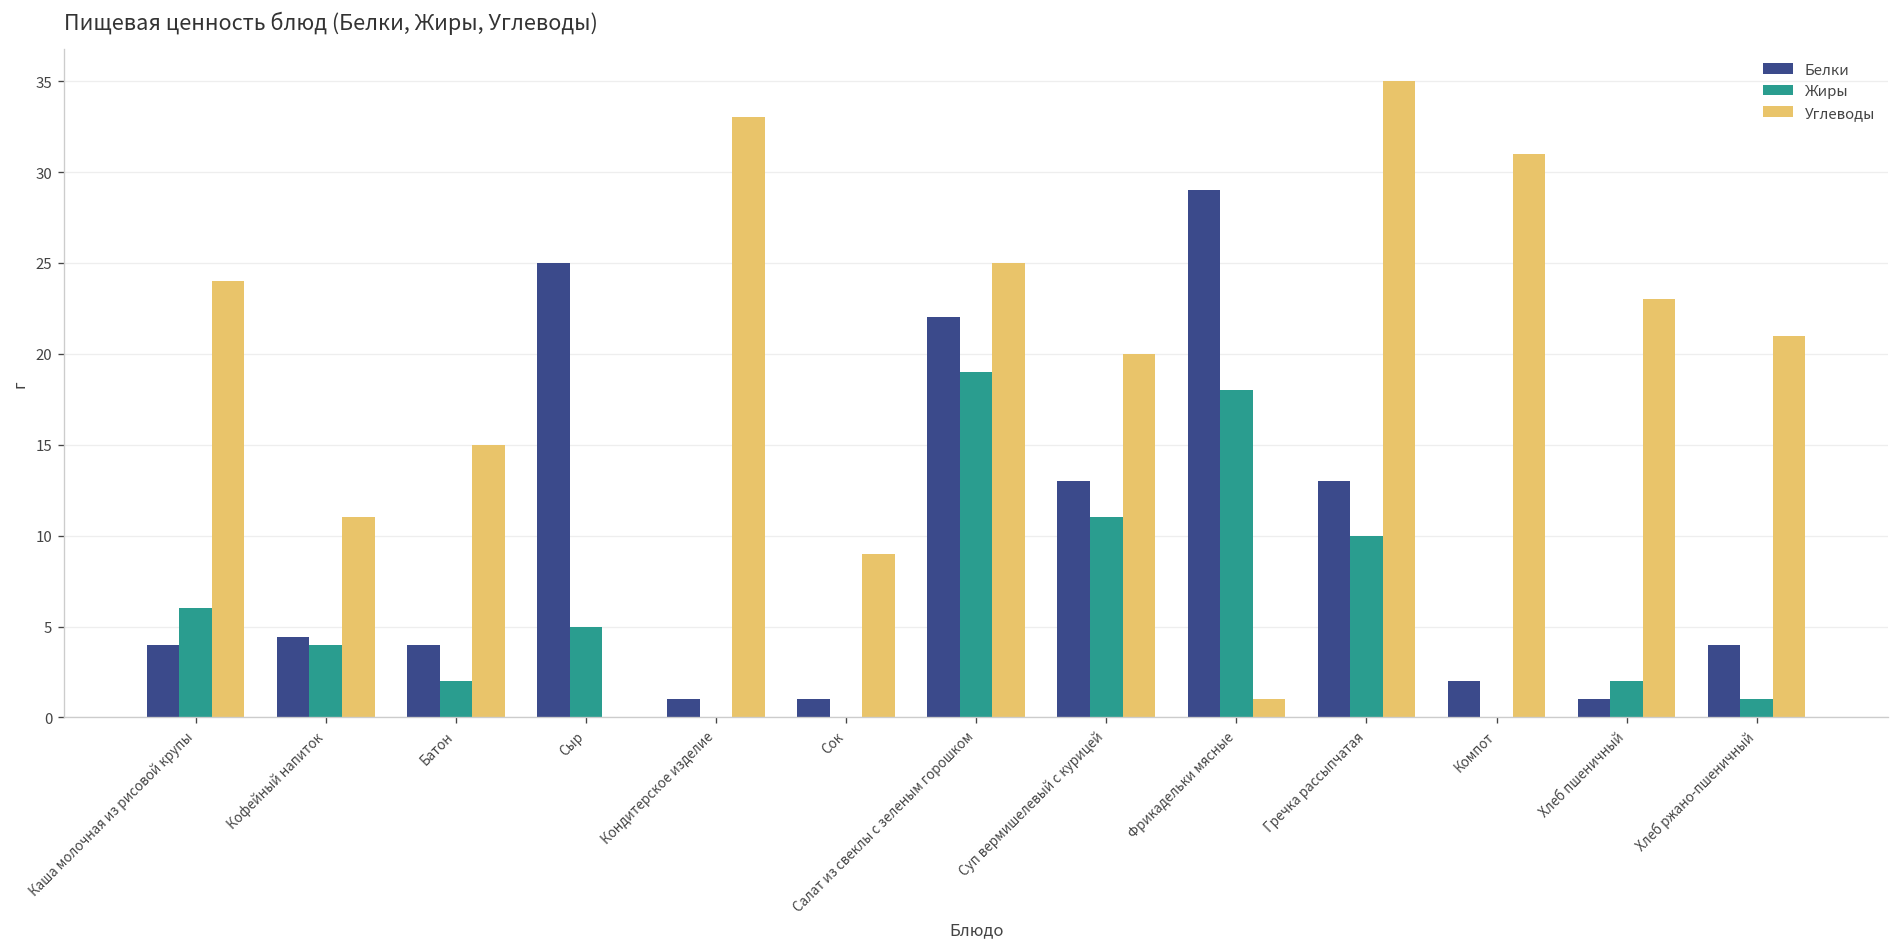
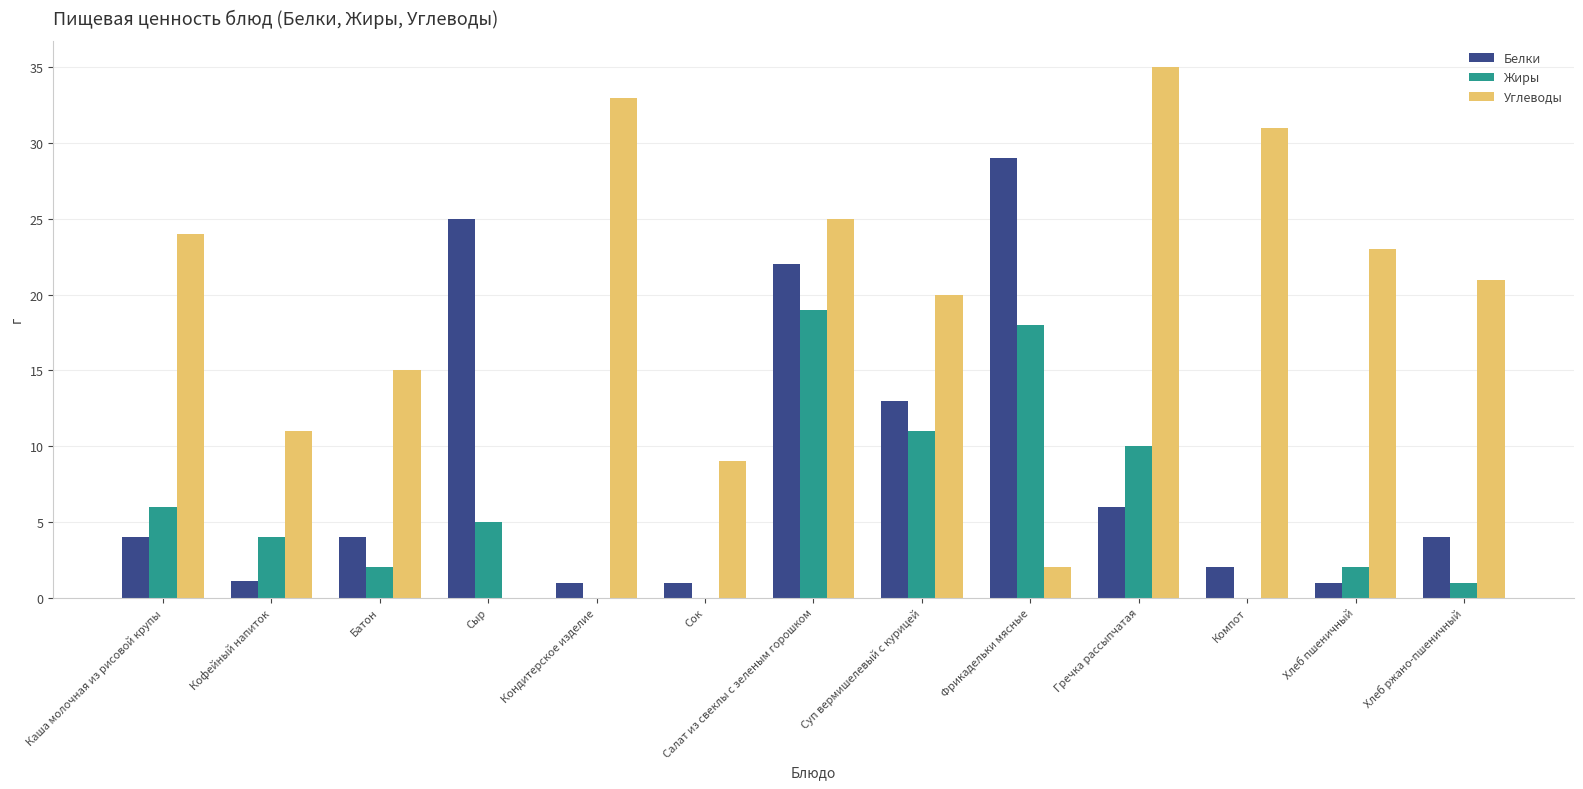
  {
    "Белки": {
      "Каша молочная из рисовой крупы": 4.0,
-     "Кофейный напиток": 4.4,
+     "Кофейный напиток": 1.1,
      "Батон": 4.0,
      "Сыр": 25.0,
      "Кондитерское изделие": 1.0,
      "Сок": 1.0,
      "Салат из свеклы с зеленым горошком": 22.0,
      "Суп вермишелевый с курицей": 13.0,
      "Фрикадельки мясные": 29.0,
-     "Гречка рассыпчатая": 13,
+     "Гречка рассыпчатая": 6,
      "Компот": 2.0,
      "Хлеб пшеничный": 1.0,
      "Хлеб ржано-пшеничный": 4.0
    },
    "Жиры": {
      "Каша молочная из рисовой крупы": 6.0,
      "Кофейный напиток": 4.0,
      "Батон": 2.0,
      "Сыр": 5.0,
      "Кондитерское изделие": 0.0,
      "Сок": 0.0,
      "Салат из свеклы с зеленым горошком": 19.0,
      "Суп вермишелевый с курицей": 11.0,
      "Фрикадельки мясные": 18.0,
      "Гречка рассыпчатая": 10.0,
      "Компот": 0.0,
      "Хлеб пшеничный": 2.0,
      "Хлеб ржано-пшеничный": 1.0
    },
    "Углеводы": {
      "Каша молочная из рисовой крупы": 24,
      "Кофейный напиток": 11,
      "Батон": 15,
      "Сыр": 0,
      "Кондитерское изделие": 33,
      "Сок": 9,
      "Салат из свеклы с зеленым горошком": 25,
      "Суп вермишелевый с курицей": 20,
-     "Фрикадельки мясные": 1,
+     "Фрикадельки мясные": 2,
      "Гречка рассыпчатая": 35,
      "Компот": 31,
      "Хлеб пшеничный": 23,
      "Хлеб ржано-пшеничный": 21
    }
  }
